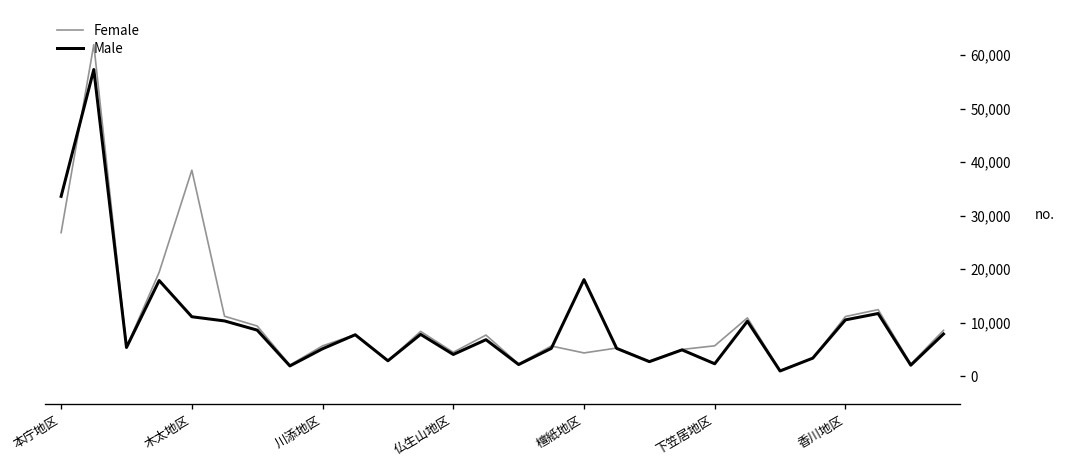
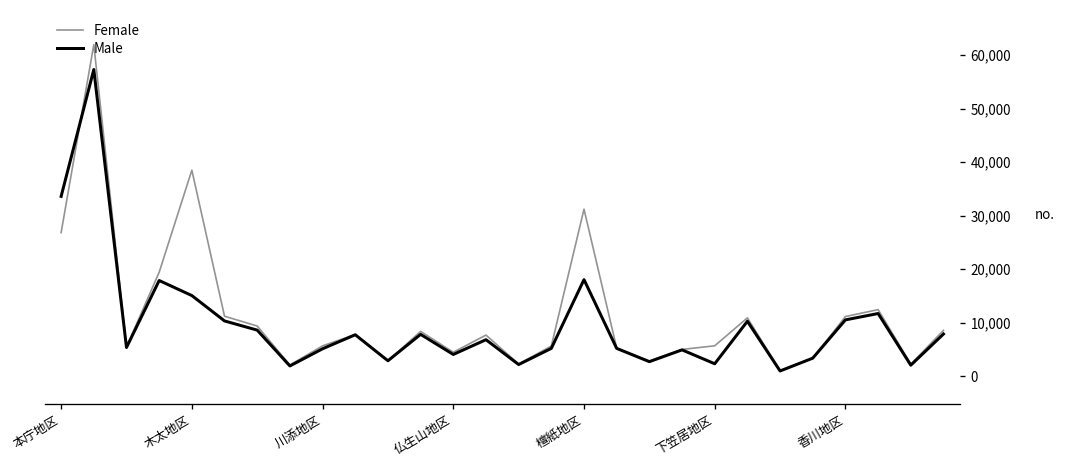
  {
    "Female": {
      "本庁地区": "27,000",
      "木太地区": "38,000",
-     "檀紙地区": "4,000",
+     "檀紙地区": "31,000",
      "下笠居地区": "6,000",
      "香川地区": "11,000"
    },
    "Male": {
      "本庁地区": "34,000",
-     "木太地区": "11,000",
+     "木太地区": "15,000",
      "檀紙地区": "18,000",
      "下笠居地区": "2,000",
      "香川地区": "11,000"
    }
  }
